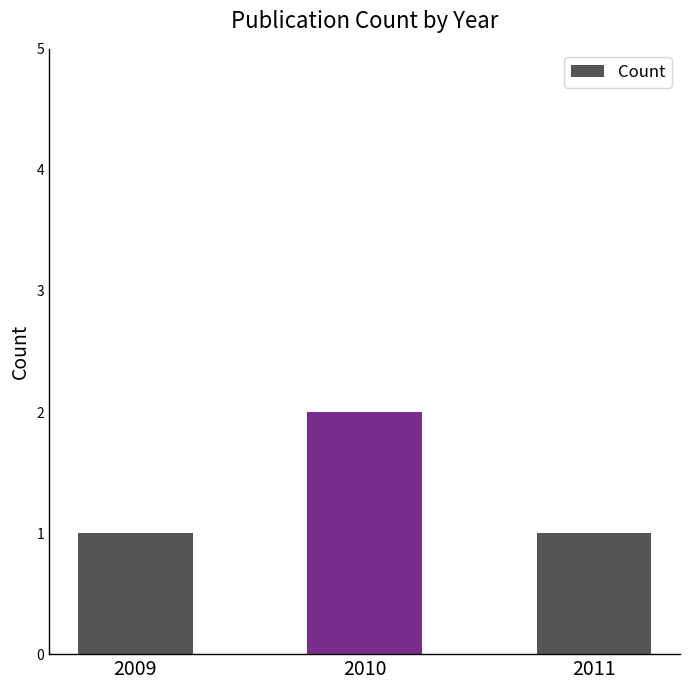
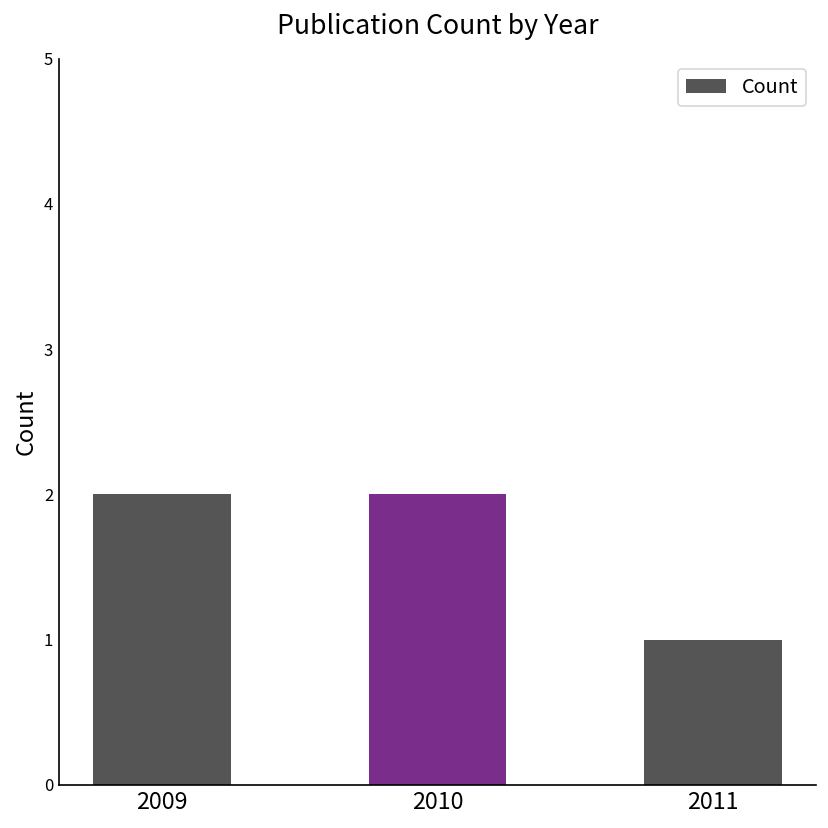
  {
-   "2009": 1,
+   "2009": 2,
    "2010": 2,
    "2011": 1
  }
